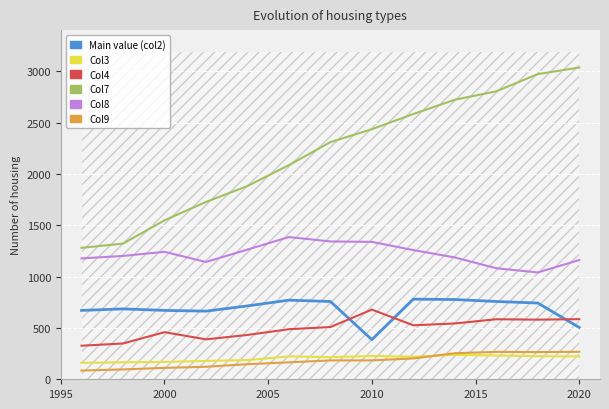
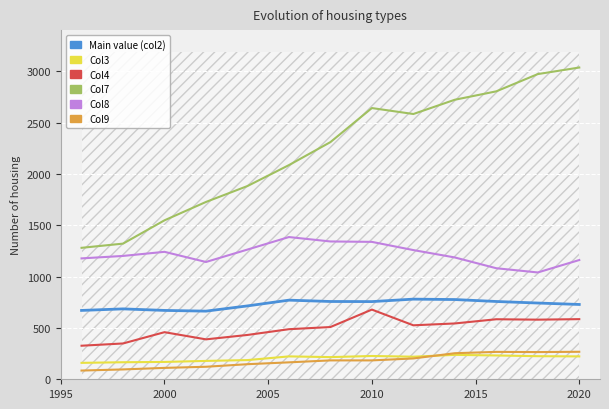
  {
    "Main value (col2)": {
      "2000": 670,
-     "2010": 390,
-     "2020": 510
+     "2010": 760,
+     "2020": 730
    },
    "Col3": {
      "2000": 170,
      "2010": 230,
      "2020": 220
    },
    "Col4": {
      "2000": 460,
      "2010": 680,
      "2020": 590
    },
    "Col7": {
      "2000": 1550,
-     "2010": 2440,
+     "2010": 2640,
      "2020": 3040
    },
    "Col8": {
      "2000": 1240,
      "2010": 1340,
      "2020": 1160
    },
    "Col9": {
      "2000": 110,
      "2010": 180,
      "2020": 270
    }
  }
